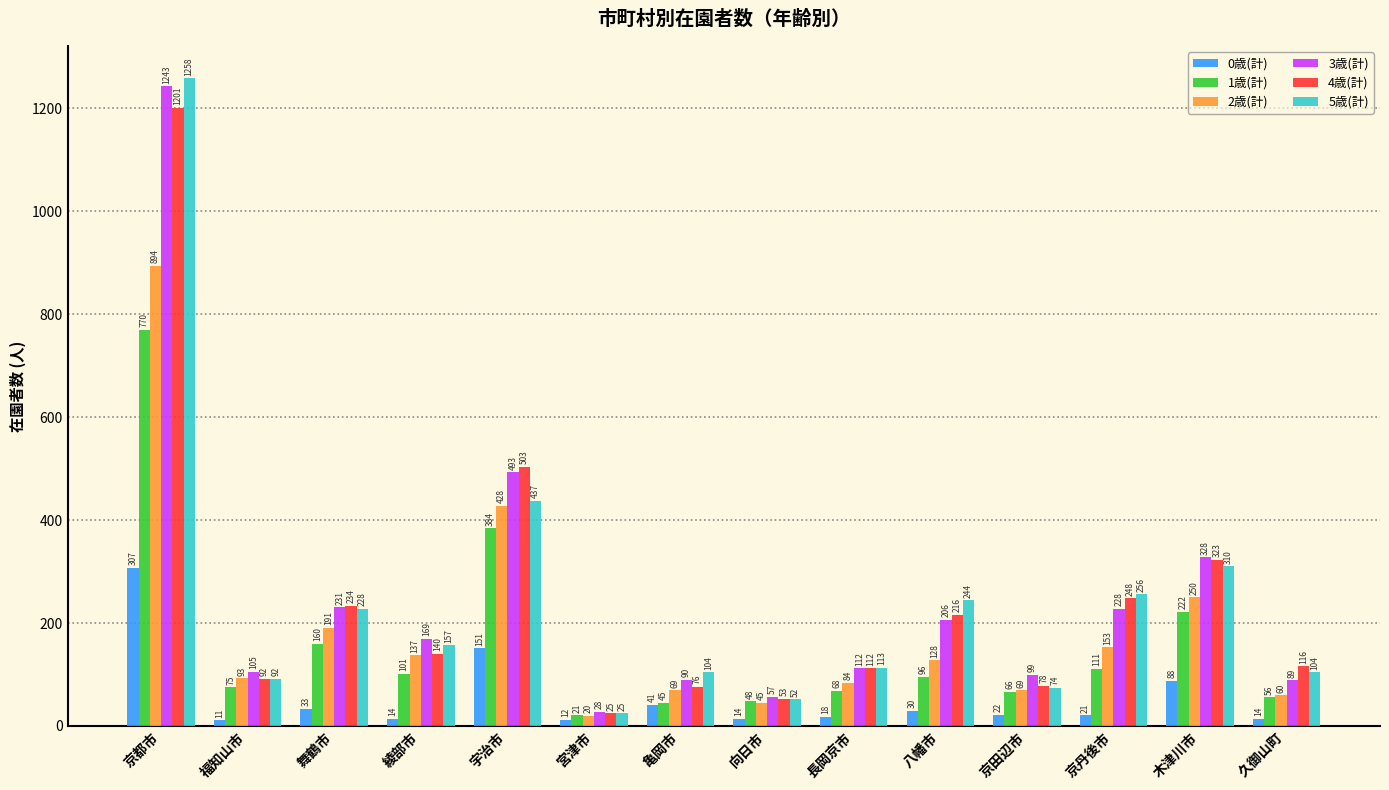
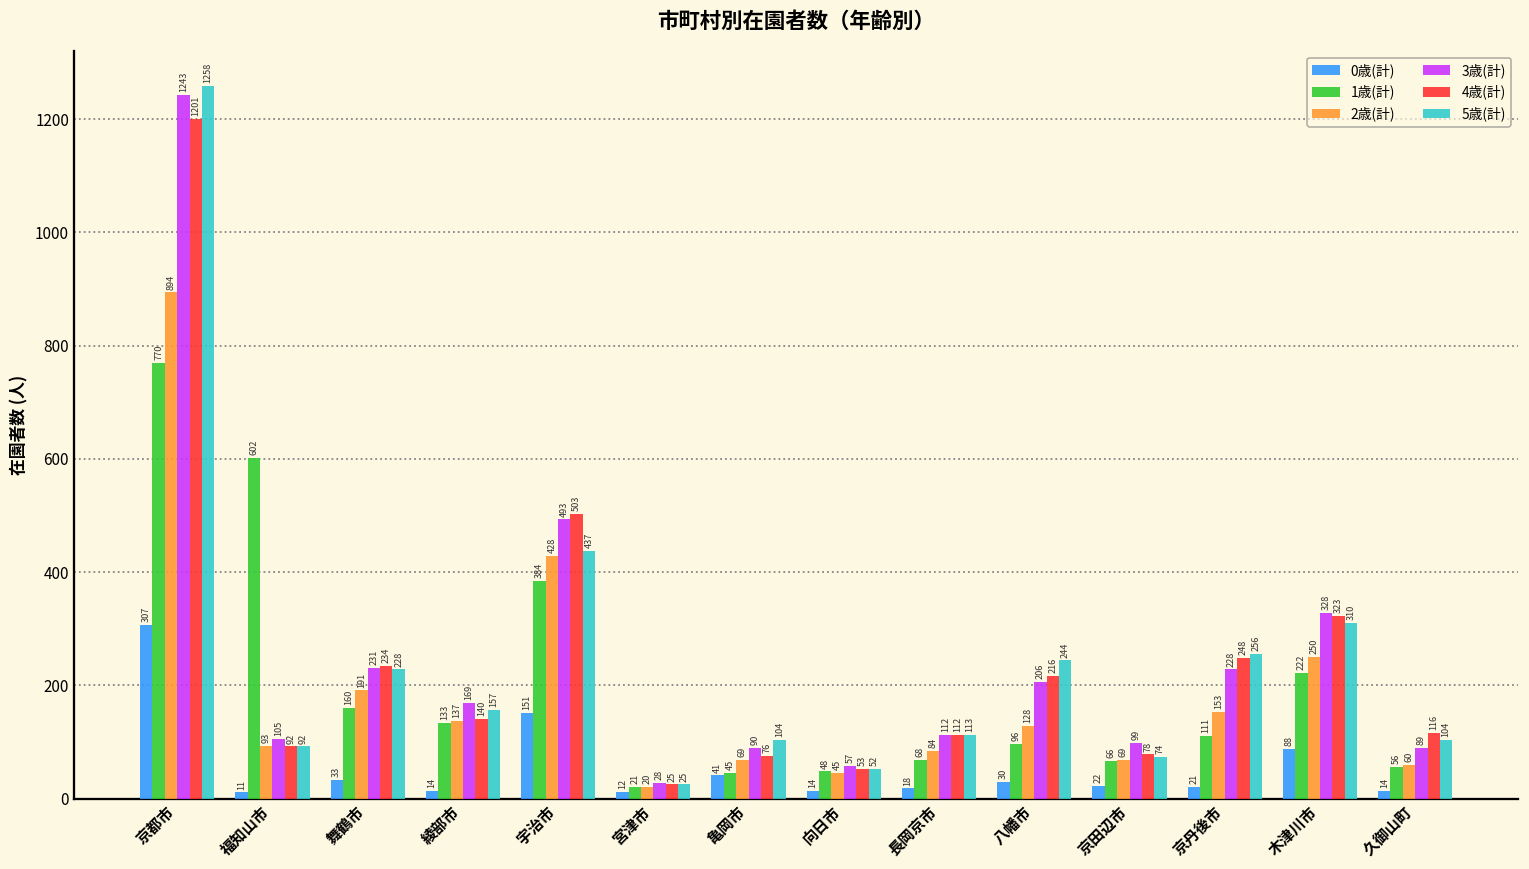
  {
    "0歳(計)": {
      "京都市": 307,
      "福知山市": 11,
      "舞鶴市": 33,
      "綾部市": 14,
      "宇治市": 151,
      "宮津市": 12,
      "亀岡市": 41,
      "向日市": 14,
      "長岡京市": 18,
      "八幡市": 30,
      "京田辺市": 22,
      "京丹後市": 21,
      "木津川市": 88,
      "久御山町": 14
    },
    "1歳(計)": {
      "京都市": 770,
-     "福知山市": 75,
+     "福知山市": 602,
      "舞鶴市": 160,
-     "綾部市": 101,
+     "綾部市": 133,
      "宇治市": 384,
      "宮津市": 21,
      "亀岡市": 45,
      "向日市": 48,
      "長岡京市": 68,
      "八幡市": 96,
      "京田辺市": 66,
      "京丹後市": 111,
      "木津川市": 222,
      "久御山町": 56
    },
    "2歳(計)": {
      "京都市": 894,
      "福知山市": 93,
      "舞鶴市": 191,
      "綾部市": 137,
      "宇治市": 428,
      "宮津市": 20,
      "亀岡市": 69,
      "向日市": 45,
      "長岡京市": 84,
      "八幡市": 128,
      "京田辺市": 69,
      "京丹後市": 153,
      "木津川市": 250,
      "久御山町": 60
    },
    "3歳(計)": {
      "京都市": 1243,
      "福知山市": 105,
      "舞鶴市": 231,
      "綾部市": 169,
      "宇治市": 493,
      "宮津市": 28,
      "亀岡市": 90,
      "向日市": 57,
      "長岡京市": 112,
      "八幡市": 206,
      "京田辺市": 99,
      "京丹後市": 228,
      "木津川市": 328,
      "久御山町": 89
    },
    "4歳(計)": {
      "京都市": 1201,
      "福知山市": 92,
      "舞鶴市": 234,
      "綾部市": 140,
      "宇治市": 503,
      "宮津市": 25,
      "亀岡市": 76,
      "向日市": 53,
      "長岡京市": 112,
      "八幡市": 216,
      "京田辺市": 78,
      "京丹後市": 248,
      "木津川市": 323,
      "久御山町": 116
    },
    "5歳(計)": {
      "京都市": 1258,
      "福知山市": 92,
      "舞鶴市": 228,
      "綾部市": 157,
      "宇治市": 437,
      "宮津市": 25,
      "亀岡市": 104,
      "向日市": 52,
      "長岡京市": 113,
      "八幡市": 244,
      "京田辺市": 74,
      "京丹後市": 256,
      "木津川市": 310,
      "久御山町": 104
    }
  }
